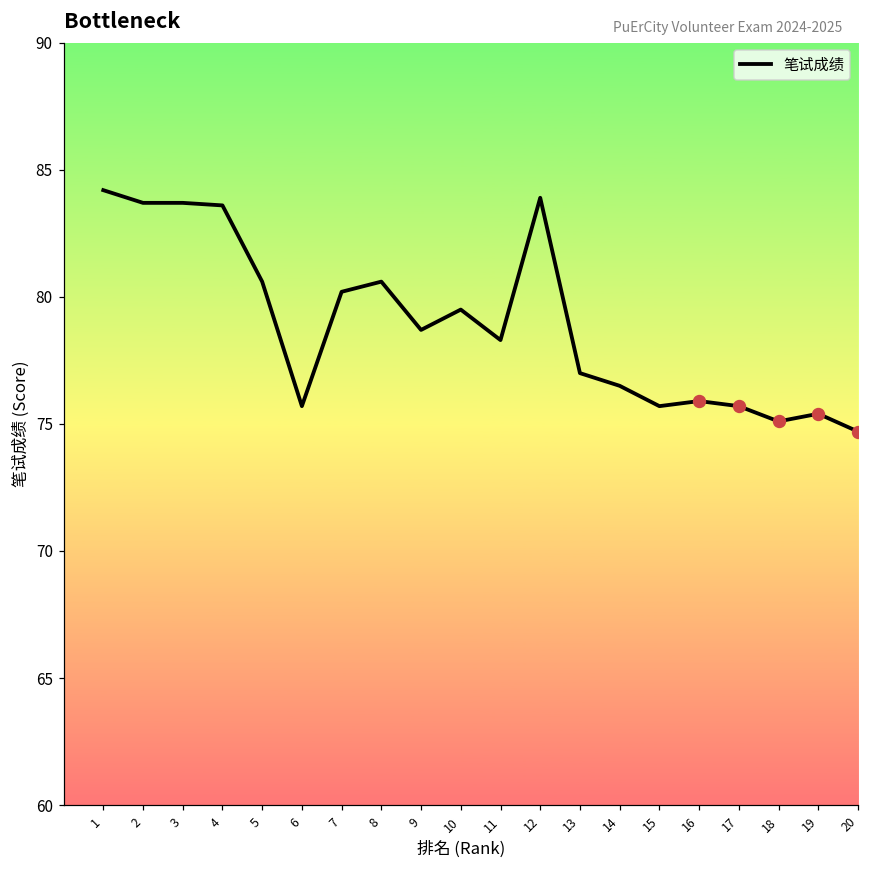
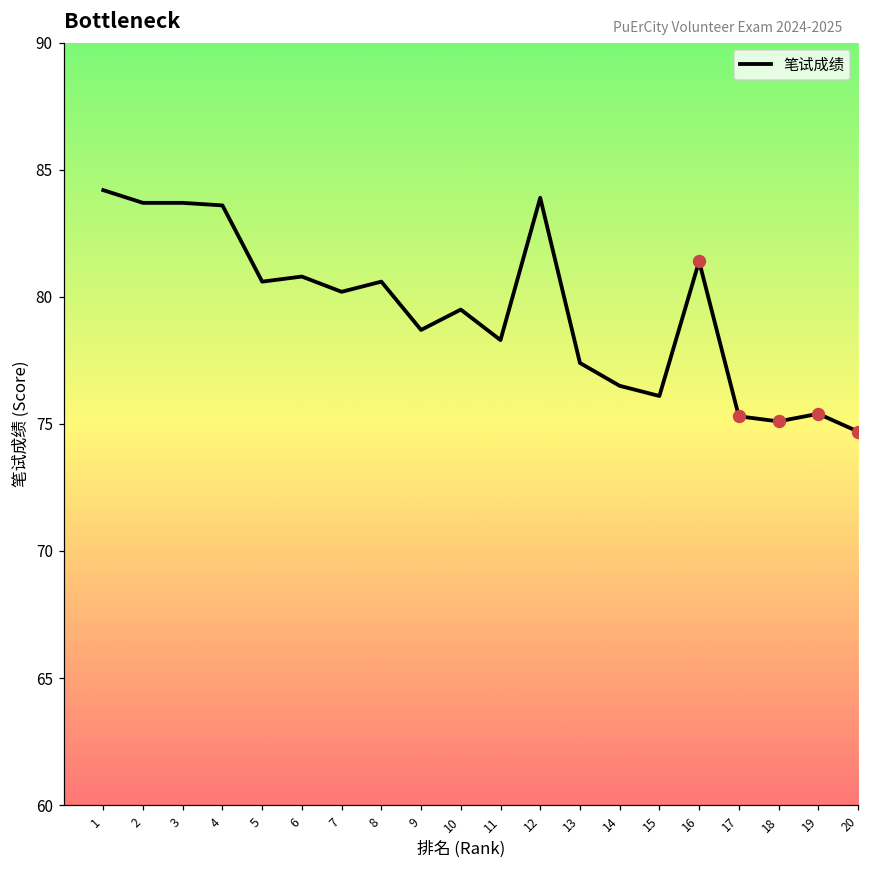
  {
    "笔试成绩": {
      "1": 84.2,
      "2": 83.7,
      "3": 83.7,
      "4": 83.6,
      "5": 80.6,
-     "6": 75.7,
+     "6": 80.8,
      "7": 80.2,
      "8": 80.6,
      "9": 78.7,
      "10": 79.5,
      "11": 78.3,
      "12": 83.9,
-     "13": 77.0,
+     "13": 77.4,
      "14": 76.5,
-     "15": 75.7,
-     "16": 75.9,
-     "17": 75.7
+     "15": 76.1,
+     "16": 81.4,
+     "17": 75.3
    }
  }
